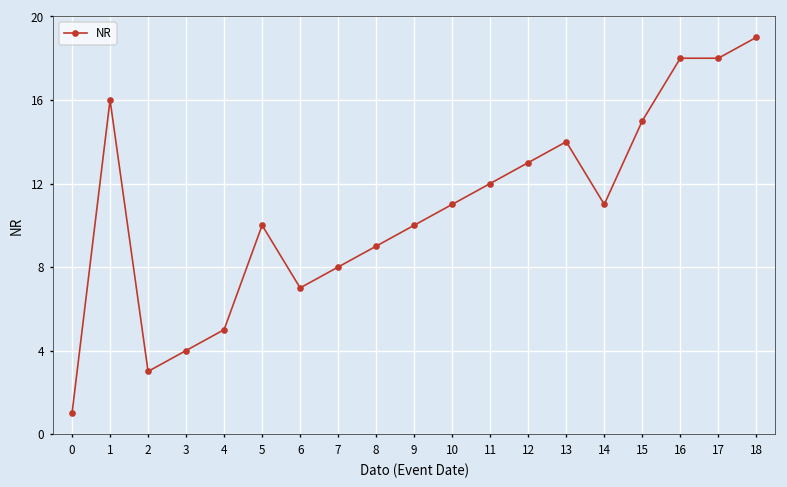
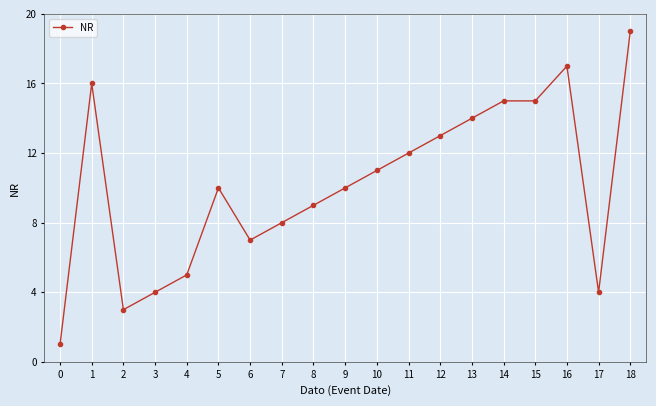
  {
    "0": 1,
    "1": 16,
    "2": 3,
    "3": 4,
    "4": 5,
    "5": 10,
    "6": 7,
    "7": 8,
    "8": 9,
    "9": 10,
    "10": 11,
    "11": 12,
    "12": 13,
    "13": 14,
-   "14": 11,
+   "14": 15,
    "15": 15,
-   "16": 18,
-   "17": 18,
+   "16": 17,
+   "17": 4,
    "18": 19
  }
